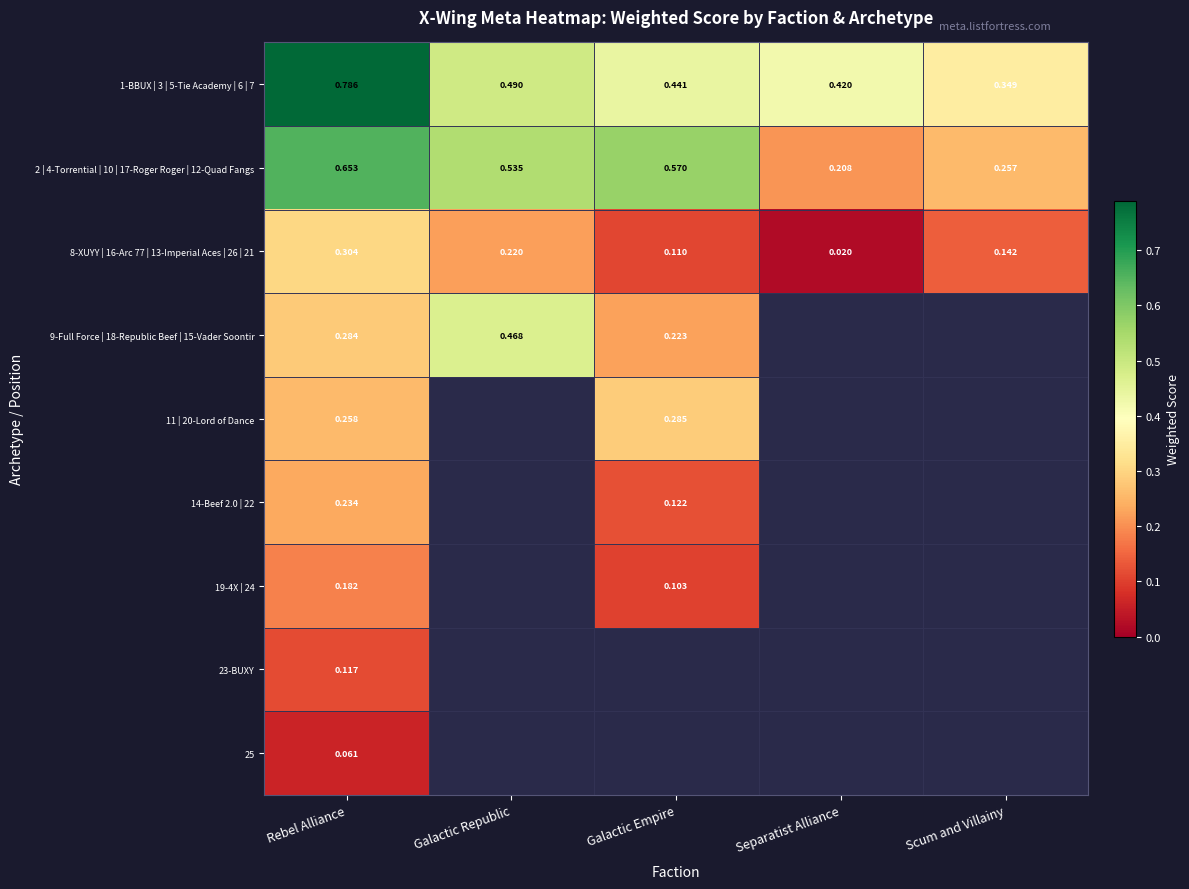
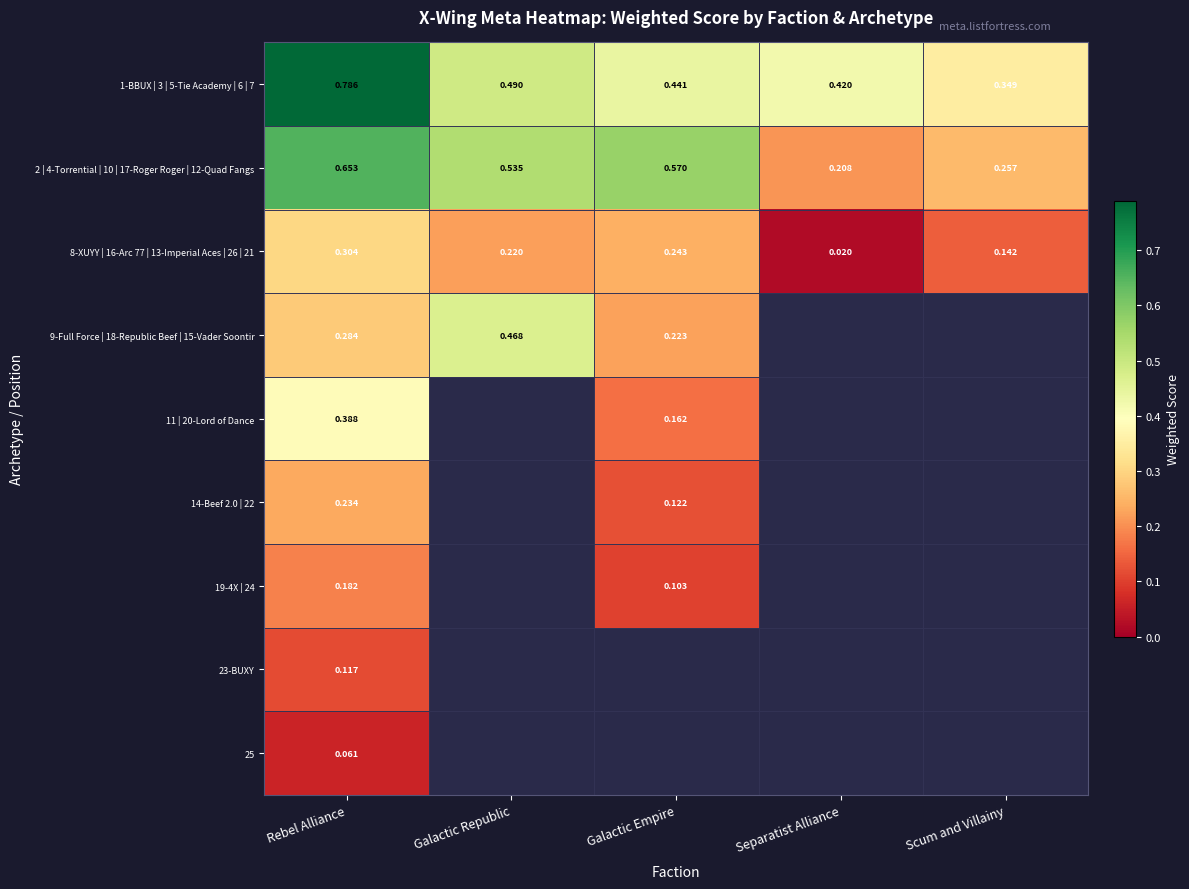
  {
    "1-BBUX | 3 | 5-Tie Academy | 6 | 7": {
      "Rebel Alliance": 0.786,
      "Galactic Republic": 0.490,
      "Galactic Empire": 0.441,
      "Separatist Alliance": 0.420,
      "Scum and Villainy": 0.349
    },
    "2 | 4-Torrential | 10 | 17-Roger Roger | 12-Quad Fangs": {
      "Rebel Alliance": 0.653,
      "Galactic Republic": 0.535,
      "Galactic Empire": 0.570,
      "Separatist Alliance": 0.208,
      "Scum and Villainy": 0.257
    },
    "8-XUYY | 16-Arc 77 | 13-Imperial Aces | 26 | 21": {
      "Rebel Alliance": 0.304,
      "Galactic Republic": 0.220,
-     "Galactic Empire": 0.110,
+     "Galactic Empire": 0.243,
      "Separatist Alliance": 0.020,
      "Scum and Villainy": 0.142
    },
    "9-Full Force | 18-Republic Beef | 15-Vader Soontir": {
      "Rebel Alliance": 0.284,
      "Galactic Republic": 0.468,
      "Galactic Empire": 0.223
    },
    "11 | 20-Lord of Dance": {
-     "Rebel Alliance": 0.258,
-     "Galactic Empire": 0.285
+     "Rebel Alliance": 0.388,
+     "Galactic Empire": 0.162
    },
    "14-Beef 2.0 | 22": {
      "Rebel Alliance": 0.234,
      "Galactic Empire": 0.122
    },
    "19-4X | 24": {
      "Rebel Alliance": 0.182,
      "Galactic Empire": 0.103
    },
    "23-BUXY": {
      "Rebel Alliance": 0.117
    },
    "25": {
      "Rebel Alliance": 0.061
    }
  }
